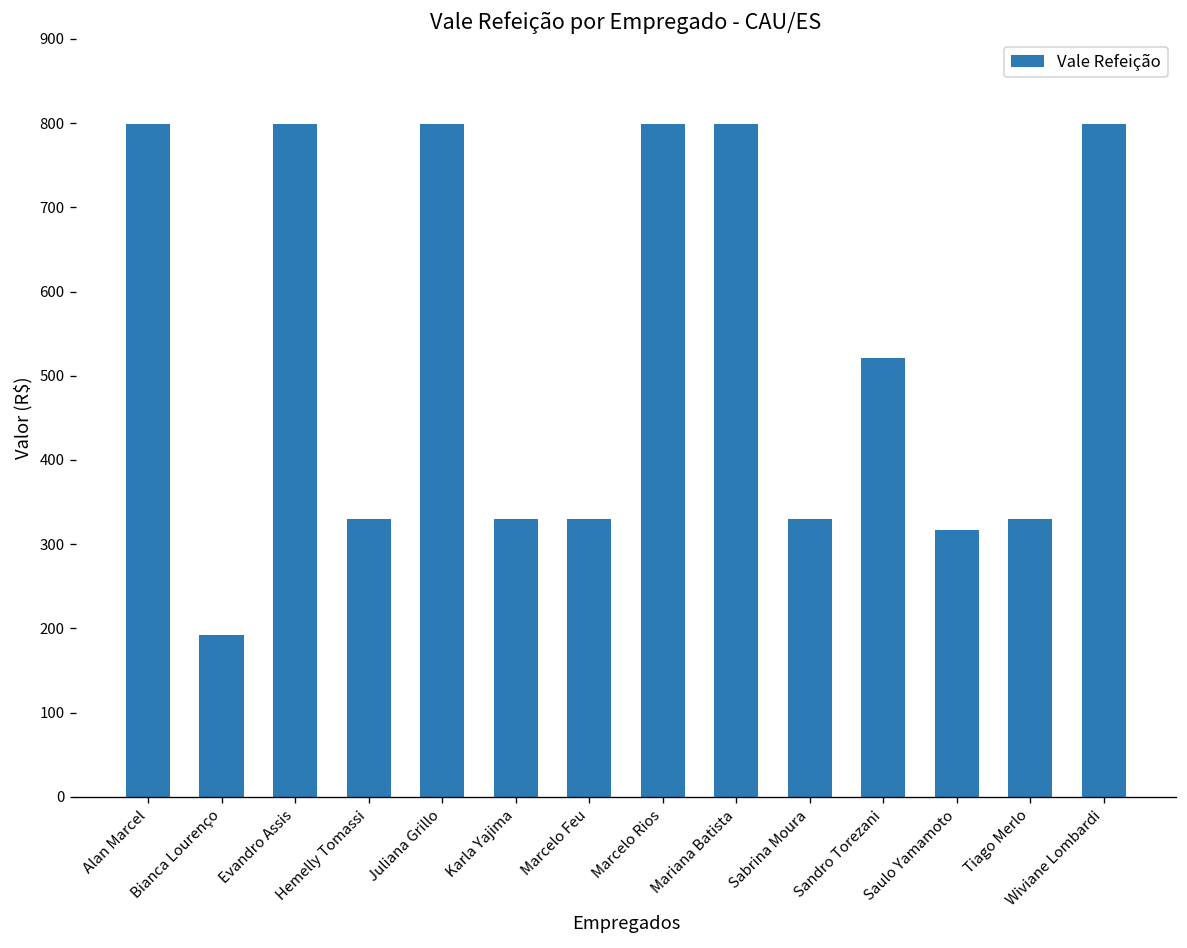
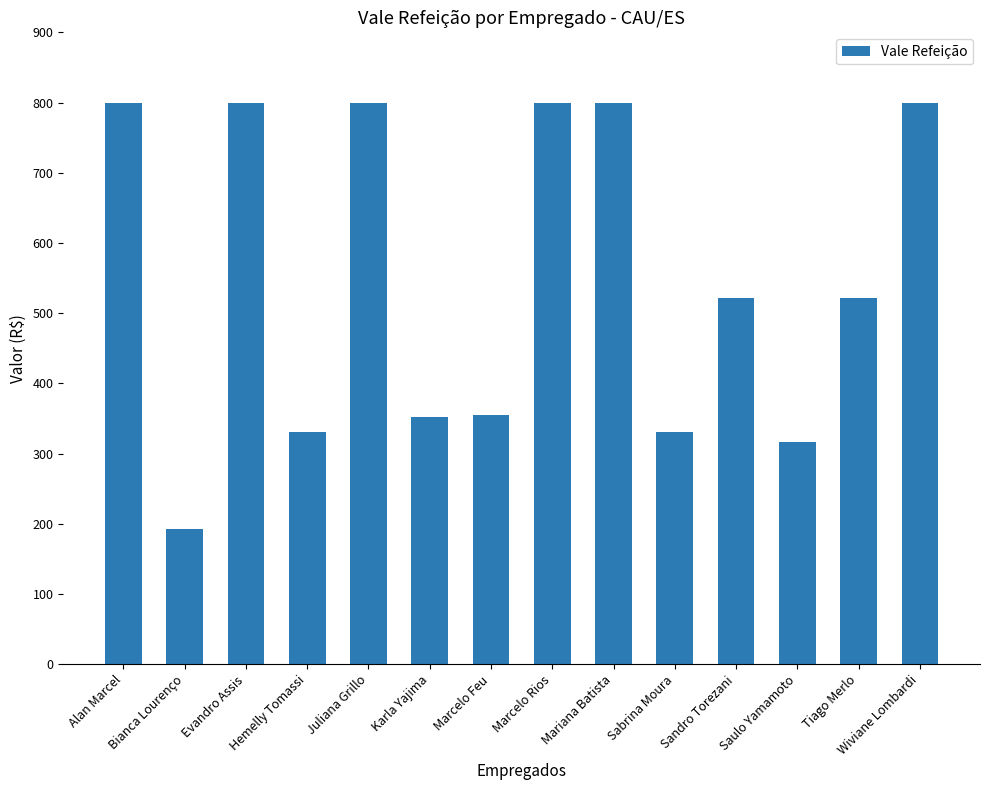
  {
    "Alan Marcel": 800,
    "Bianca Lourenço": 190,
    "Evandro Assis": 800,
    "Hemelly Tomassi": 330,
    "Juliana Grillo": 800,
-   "Karla Yajima": 330,
-   "Marcelo Feu": 330,
+   "Karla Yajima": 350,
+   "Marcelo Feu": 360,
    "Marcelo Rios": 800,
    "Mariana Batista": 800,
    "Sabrina Moura": 330,
    "Sandro Torezani": 520,
    "Saulo Yamamoto": 320,
-   "Tiago Merlo": 330,
+   "Tiago Merlo": 520,
    "Wiviane Lombardi": 800
  }
